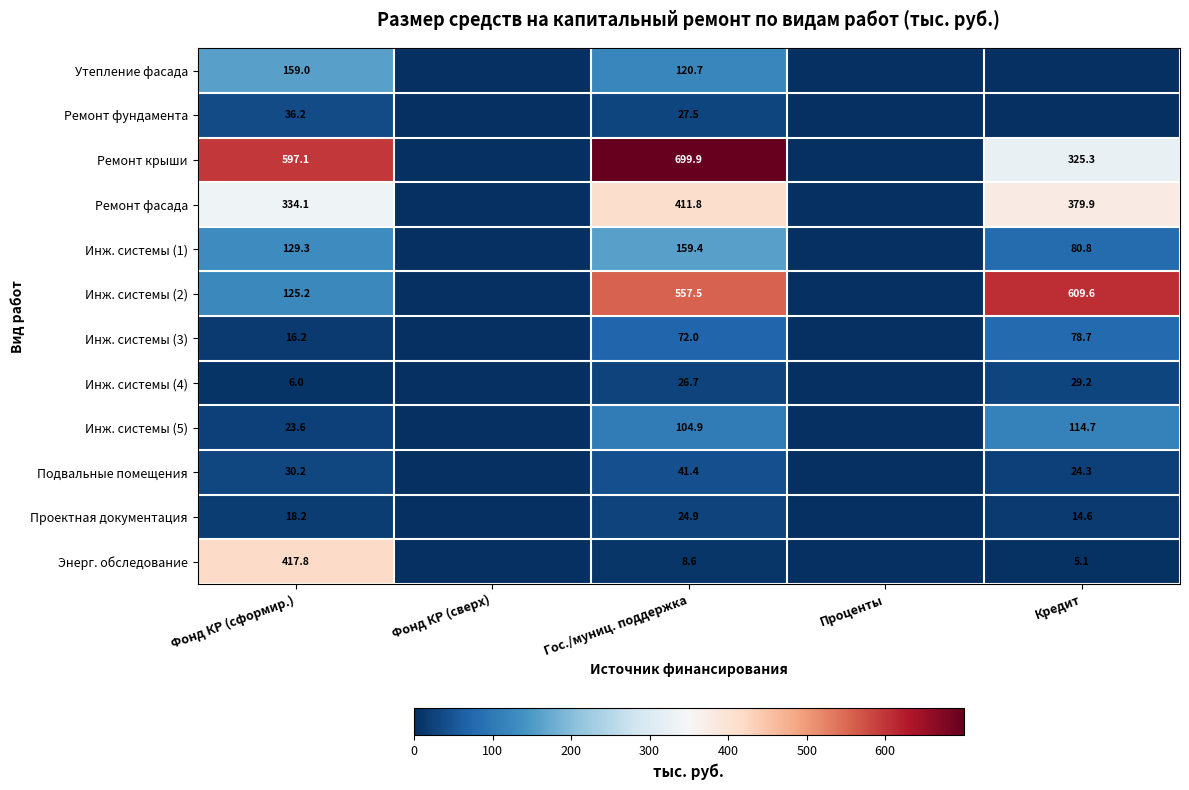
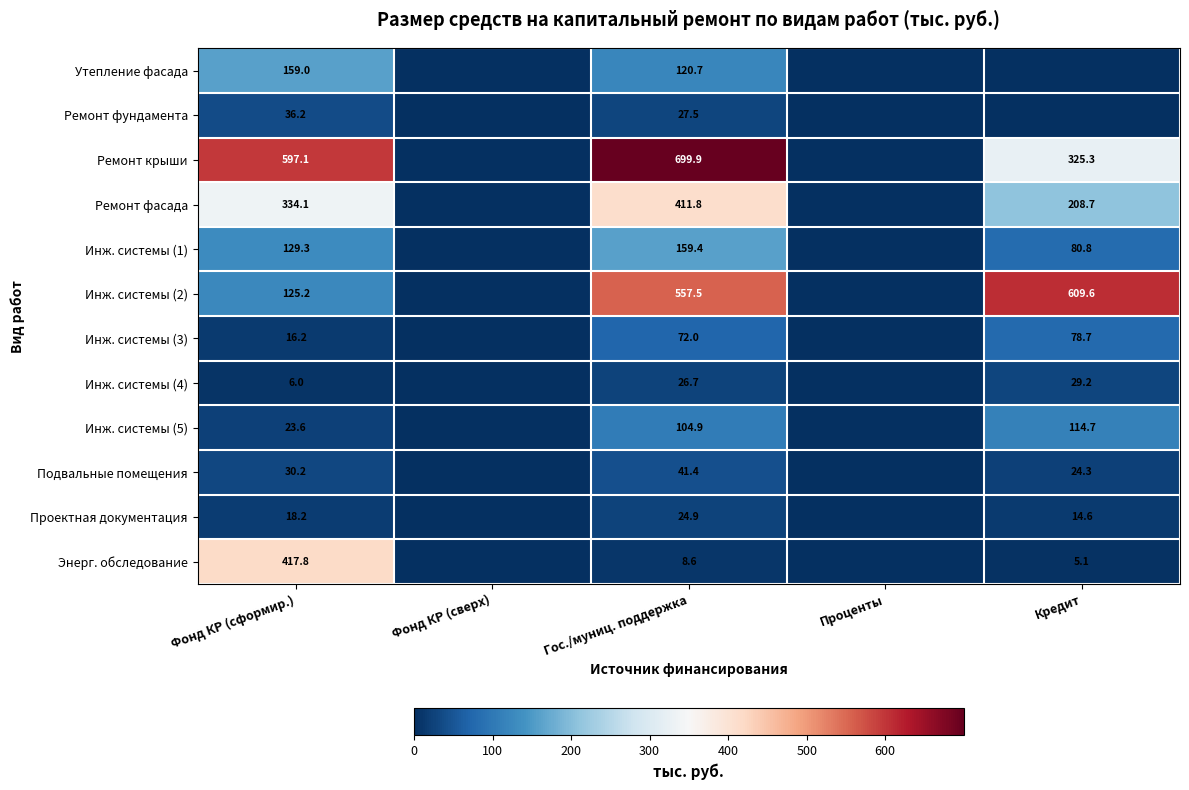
  {
    "Утепление фасада": {
      "Фонд КР (сформир.)": 159.0,
      "Гос./муниц. поддержка": 120.7
    },
    "Ремонт фундамента": {
      "Фонд КР (сформир.)": 36.2,
      "Гос./муниц. поддержка": 27.5
    },
    "Ремонт крыши": {
      "Фонд КР (сформир.)": 597.1,
      "Гос./муниц. поддержка": 699.9,
      "Кредит": 325.3
    },
    "Ремонт фасада": {
      "Фонд КР (сформир.)": 334.1,
      "Гос./муниц. поддержка": 411.8,
-     "Кредит": 379.9
+     "Кредит": 208.7
    },
    "Инж. системы (1)": {
      "Фонд КР (сформир.)": 129.3,
      "Гос./муниц. поддержка": 159.4,
      "Кредит": 80.8
    },
    "Инж. системы (2)": {
      "Фонд КР (сформир.)": 125.2,
      "Гос./муниц. поддержка": 557.5,
      "Кредит": 609.6
    },
    "Инж. системы (3)": {
      "Фонд КР (сформир.)": 16.2,
      "Гос./муниц. поддержка": 72.0,
      "Кредит": 78.7
    },
    "Инж. системы (4)": {
      "Фонд КР (сформир.)": 6.0,
      "Гос./муниц. поддержка": 26.7,
      "Кредит": 29.2
    },
    "Инж. системы (5)": {
      "Фонд КР (сформир.)": 23.6,
      "Гос./муниц. поддержка": 104.9,
      "Кредит": 114.7
    },
    "Подвальные помещения": {
      "Фонд КР (сформир.)": 30.2,
      "Гос./муниц. поддержка": 41.4,
      "Кредит": 24.3
    },
    "Проектная документация": {
      "Фонд КР (сформир.)": 18.2,
      "Гос./муниц. поддержка": 24.9,
      "Кредит": 14.6
    },
    "Энерг. обследование": {
      "Фонд КР (сформир.)": 417.8,
      "Гос./муниц. поддержка": 8.6,
      "Кредит": 5.1
    }
  }
